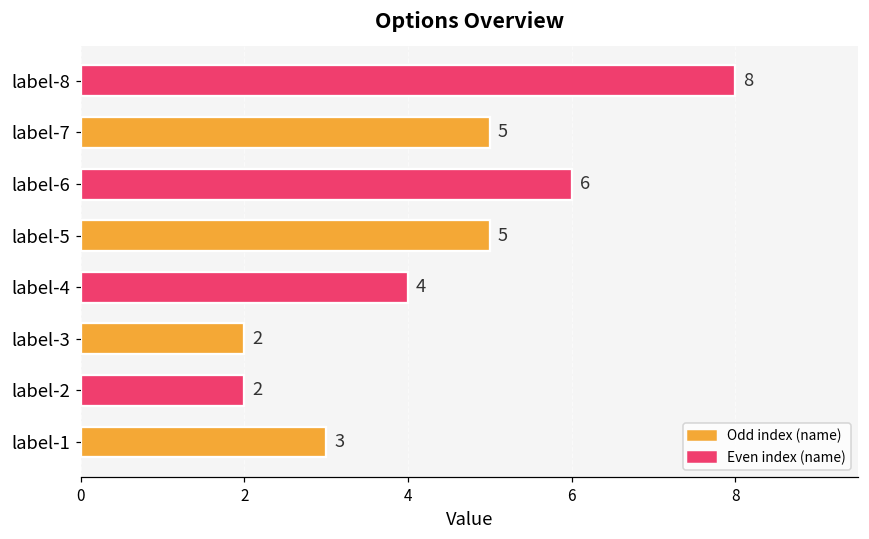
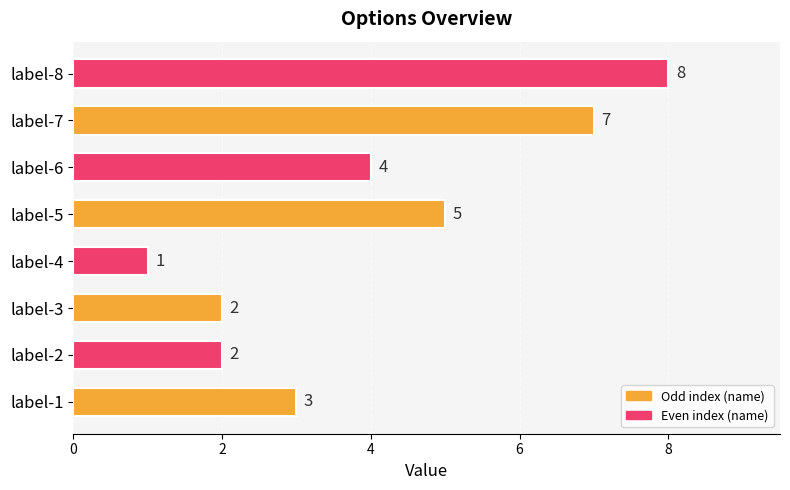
  {
    "label-8": 8,
-   "label-7": 5,
-   "label-6": 6,
+   "label-7": 7,
+   "label-6": 4,
    "label-5": 5,
-   "label-4": 4,
+   "label-4": 1,
    "label-3": 2,
    "label-2": 2,
    "label-1": 3
  }
